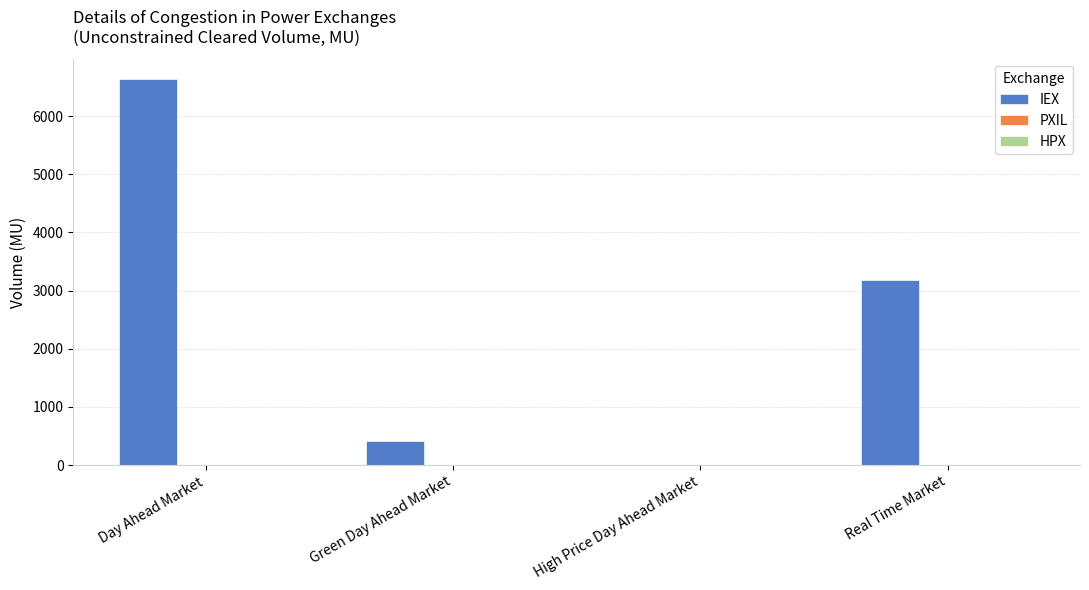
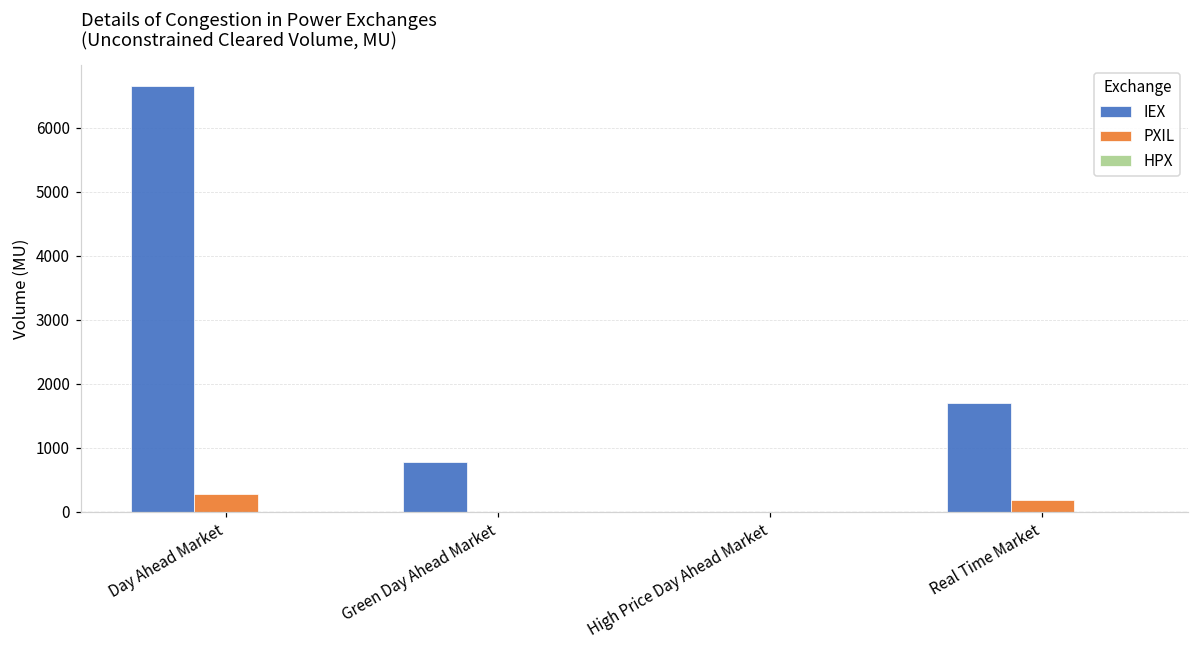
  {
    "IEX": {
      "Day Ahead Market": 6600,
-     "Green Day Ahead Market": 400,
+     "Green Day Ahead Market": 800,
      "High Price Day Ahead Market": 0,
-     "Real Time Market": 3200
+     "Real Time Market": 1700
    },
    "PXIL": {
-     "Day Ahead Market": 0,
+     "Day Ahead Market": 300,
      "Green Day Ahead Market": 0,
      "High Price Day Ahead Market": 0,
-     "Real Time Market": 0
+     "Real Time Market": 200
    },
    "HPX": {
      "Green Day Ahead Market": 0,
      "High Price Day Ahead Market": 0,
      "Real Time Market": 0
    }
  }
